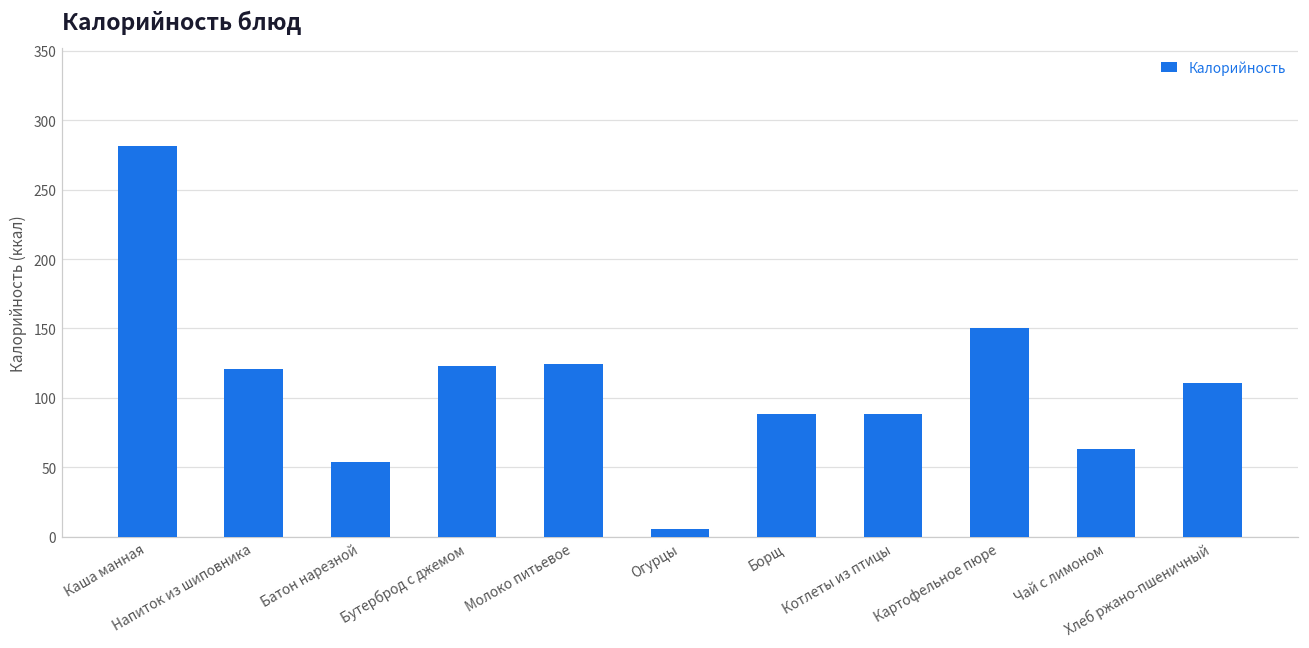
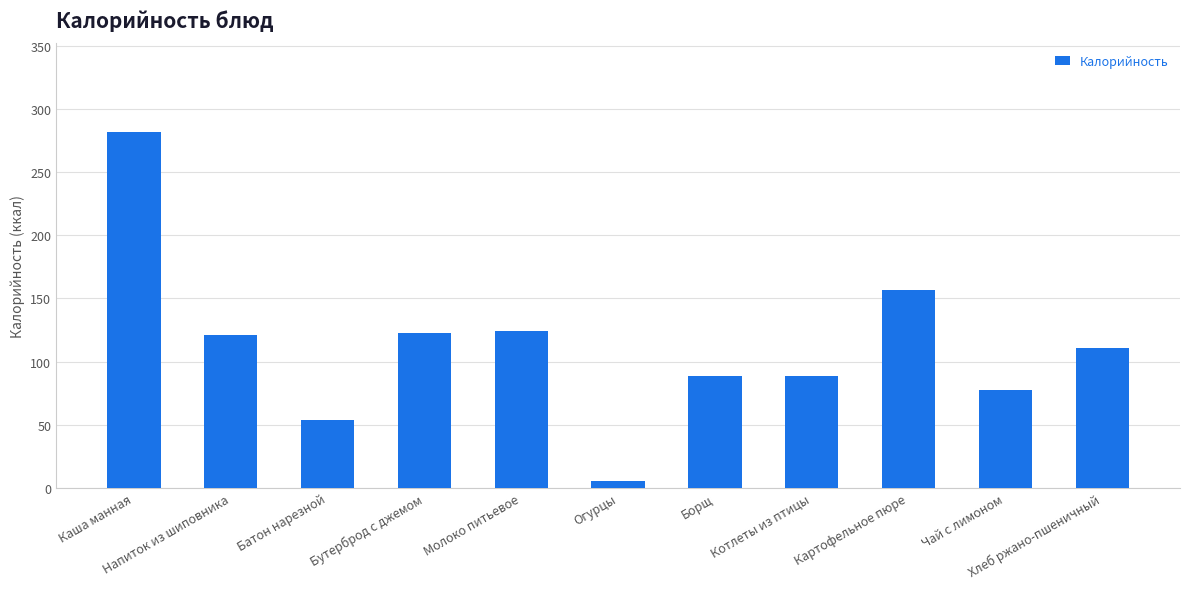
  {
    "Каша манная": 282,
    "Напиток из шиповника": 121,
    "Батон нарезной": 54,
    "Бутерброд с джемом": 123,
    "Молоко питьевое": 124,
    "Огурцы": 6,
    "Борщ": 88,
    "Котлеты из птицы": 89,
-   "Картофельное пюре": 150,
-   "Чай с лимоном": 63,
+   "Картофельное пюре": 157,
+   "Чай с лимоном": 78,
    "Хлеб ржано-пшеничный": 111
  }
